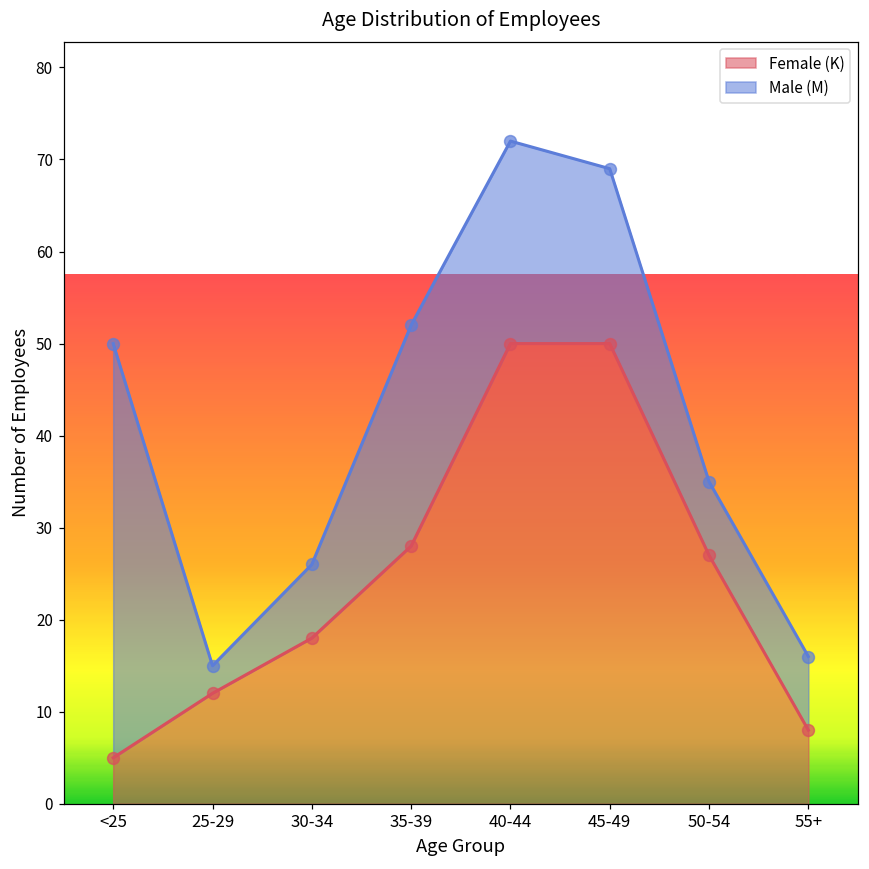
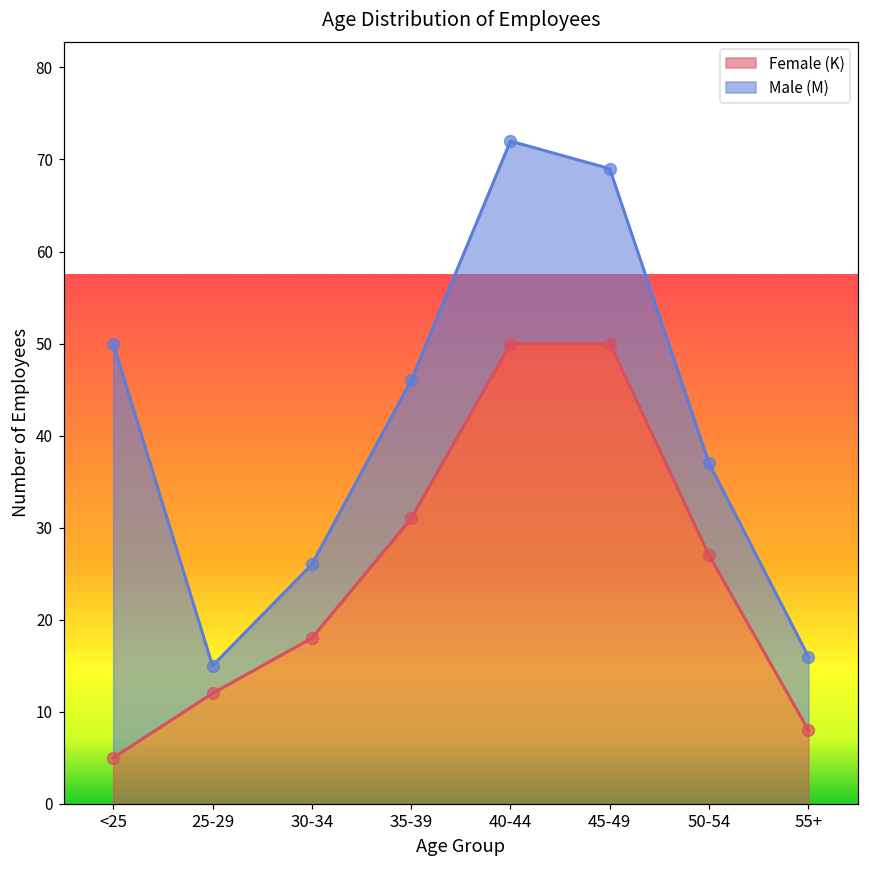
  {
    "Female (K)": {
      "<25": 5,
      "25-29": 12,
      "30-34": 18,
-     "35-39": 28,
+     "35-39": 31,
      "40-44": 50,
      "45-49": 50,
      "50-54": 27,
      "55+": 8
    },
    "Male (M)": {
      "<25": 45,
      "25-29": 3,
      "30-34": 8,
-     "35-39": 24,
+     "35-39": 15,
      "40-44": 22,
      "45-49": 19,
-     "50-54": 8,
+     "50-54": 10,
      "55+": 8
    }
  }
